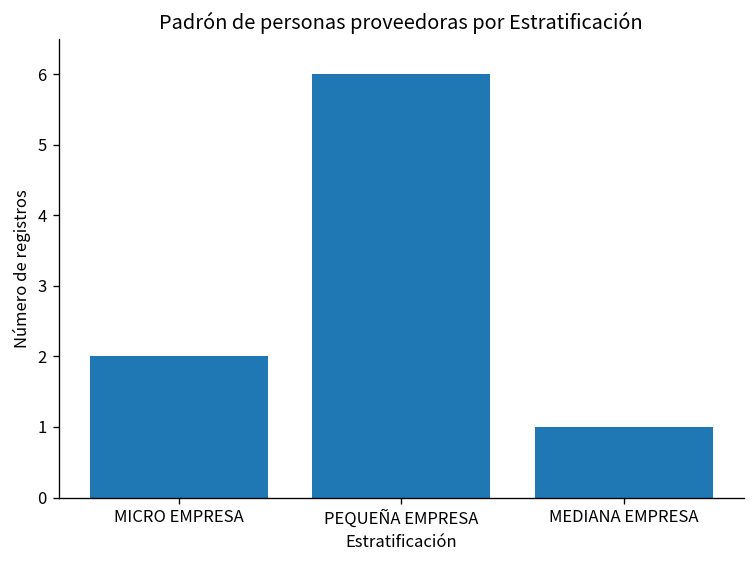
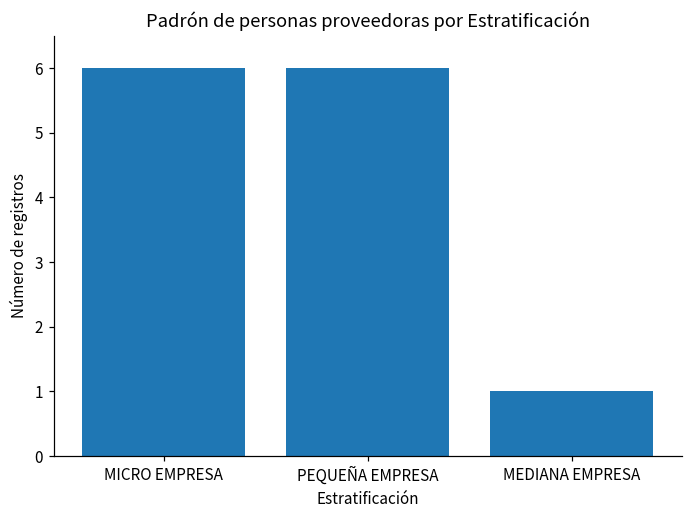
  {
-   "MICRO EMPRESA": 2,
+   "MICRO EMPRESA": 6,
    "PEQUEÑA EMPRESA": 6,
    "MEDIANA EMPRESA": 1
  }
